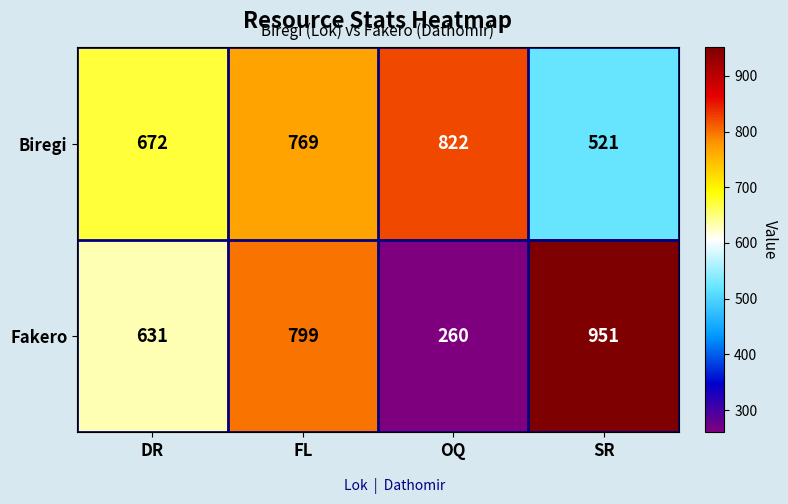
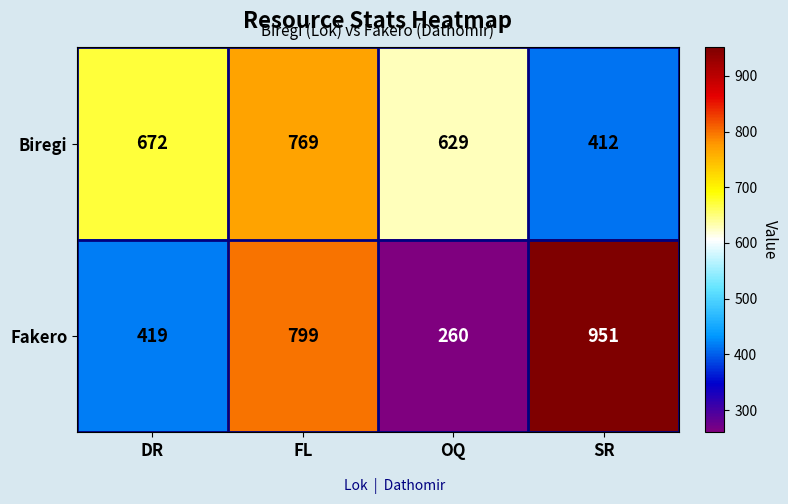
  {
    "Biregi": {
      "DR": 672,
      "FL": 769,
-     "OQ": 822,
-     "SR": 521
+     "OQ": 629,
+     "SR": 412
    },
    "Fakero": {
-     "DR": 631,
+     "DR": 419,
      "FL": 799,
      "OQ": 260,
      "SR": 951
    }
  }
